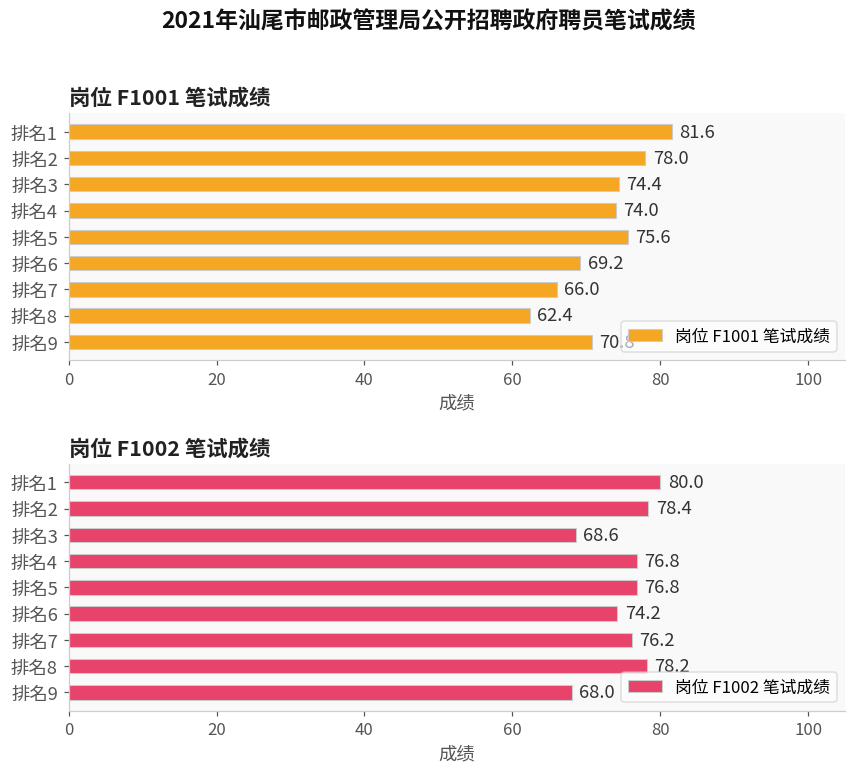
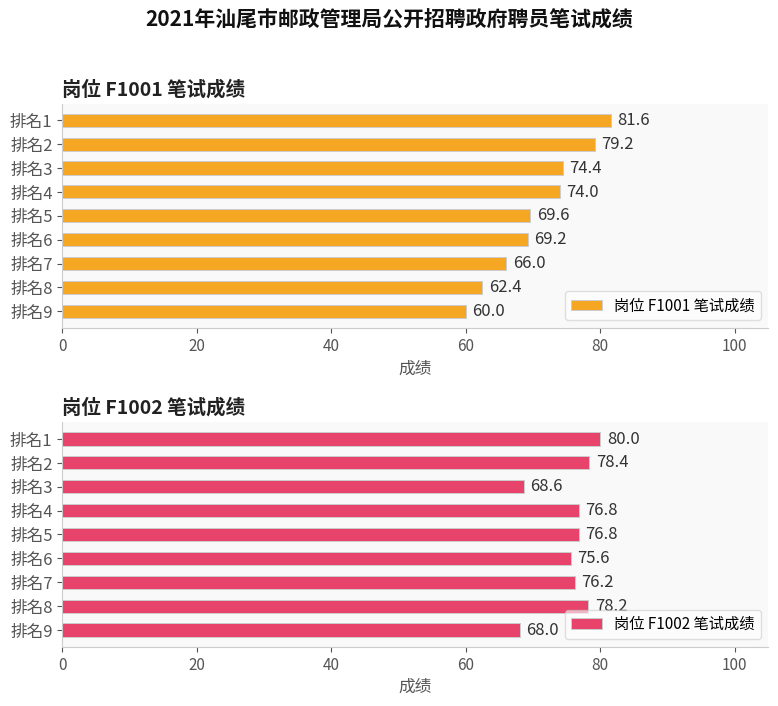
  {
    "岗位 F1001 笔试成绩": {
      "排名1": 81.6,
-     "排名2": 78.0,
+     "排名2": 79.2,
      "排名3": 74.4,
      "排名4": 74.0,
-     "排名5": 75.6,
+     "排名5": 69.6,
      "排名6": 69.2,
      "排名7": 66.0,
      "排名8": 62.4,
-     "排名9": 71
+     "排名9": 60
    },
    "岗位 F1002 笔试成绩": {
      "排名1": 80.0,
      "排名2": 78.4,
      "排名3": 68.6,
      "排名4": 76.8,
      "排名5": 76.8,
-     "排名6": 74.2,
+     "排名6": 75.6,
      "排名7": 76.2,
      "排名9": 68.0
    }
  }
